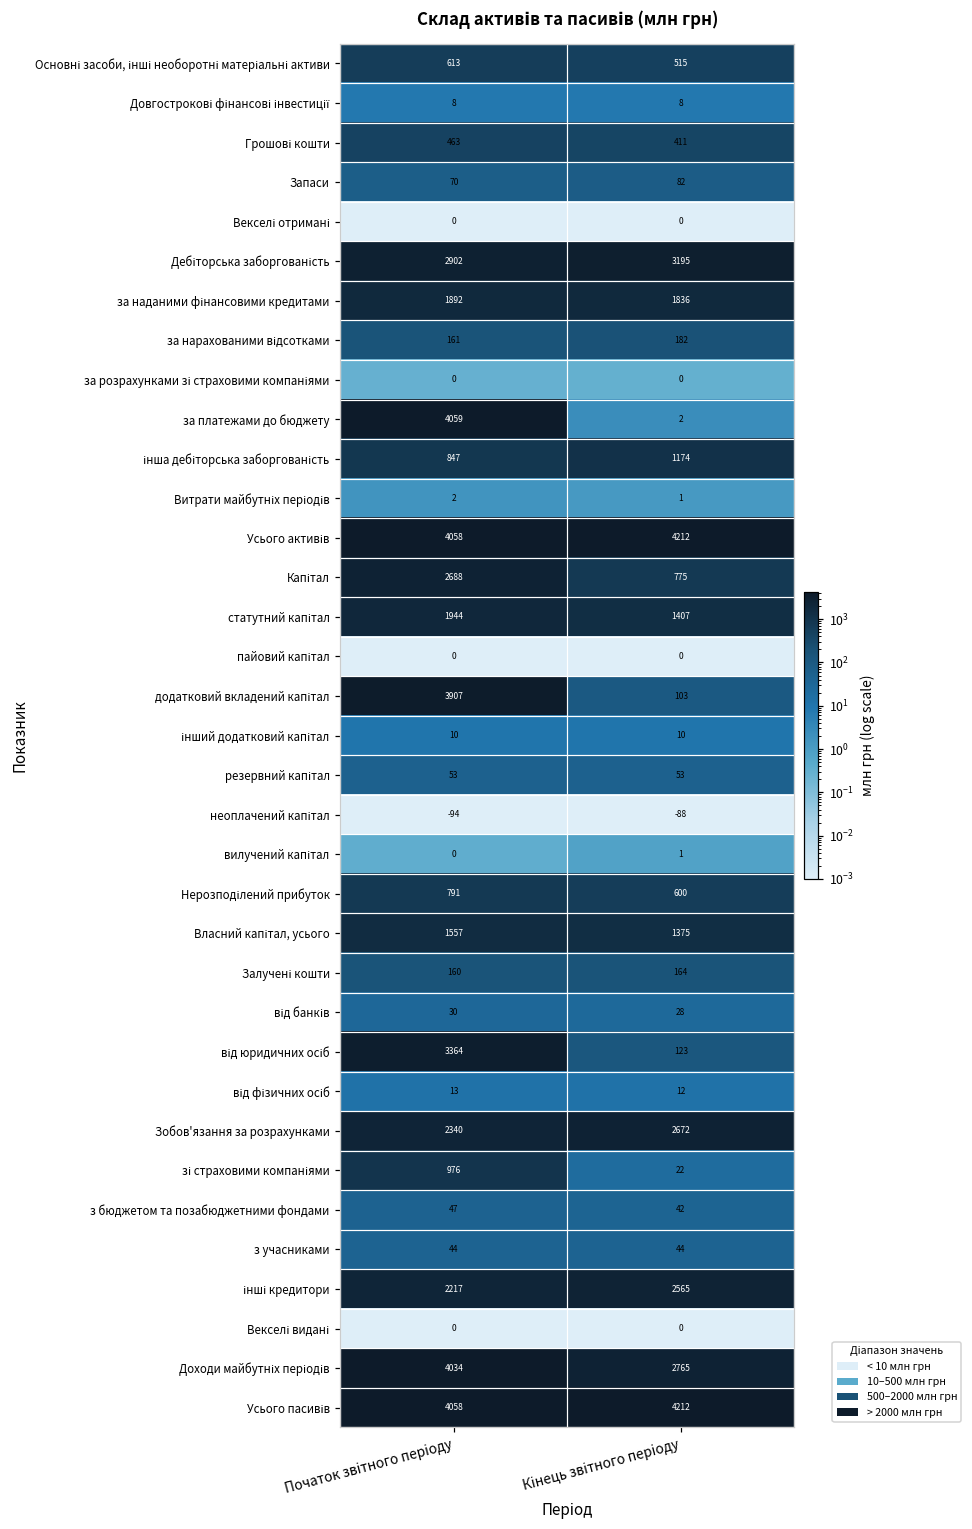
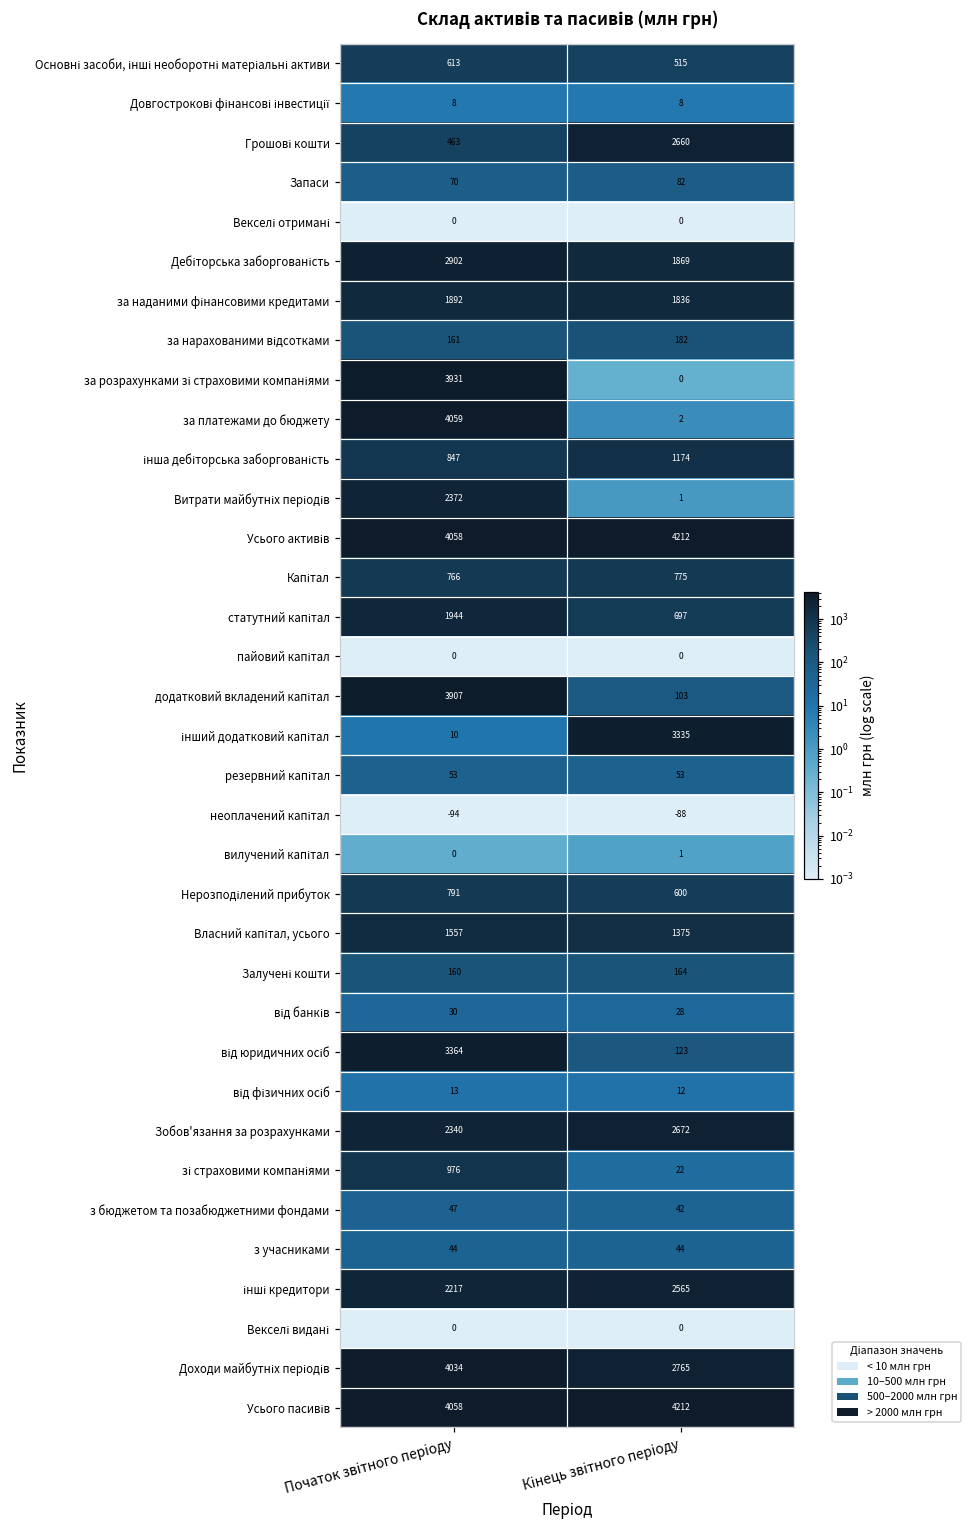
  {
    "Основні засоби, інші необоротні матеріальні активи": {
      "Початок звітного періоду": 613,
      "Кінець звітного періоду": 515
    },
    "Довгострокові фінансові інвестиції": {
      "Початок звітного періоду": 8,
      "Кінець звітного періоду": 8
    },
    "Грошові кошти": {
      "Початок звітного періоду": 463,
-     "Кінець звітного періоду": 411
+     "Кінець звітного періоду": 2660
    },
    "Запаси": {
      "Початок звітного періоду": 70,
      "Кінець звітного періоду": 82
    },
    "Векселі отримані": {
      "Початок звітного періоду": 0,
      "Кінець звітного періоду": 0
    },
    "Дебіторська заборгованість": {
      "Початок звітного періоду": 2902,
-     "Кінець звітного періоду": 3195
+     "Кінець звітного періоду": 1869
    },
    "за наданими фінансовими кредитами": {
      "Початок звітного періоду": 1892,
      "Кінець звітного періоду": 1836
    },
    "за нарахованими відсотками": {
      "Початок звітного періоду": 161,
      "Кінець звітного періоду": 182
    },
    "за розрахунками зі страховими компаніями": {
-     "Початок звітного періоду": 0,
+     "Початок звітного періоду": 3931,
      "Кінець звітного періоду": 0
    },
    "за платежами до бюджету": {
      "Початок звітного періоду": 4059,
      "Кінець звітного періоду": 2
    },
    "інша дебіторська заборгованість": {
      "Початок звітного періоду": 847,
      "Кінець звітного періоду": 1174
    },
    "Витрати майбутніх періодів": {
-     "Початок звітного періоду": 2,
+     "Початок звітного періоду": 2372,
      "Кінець звітного періоду": 1
    },
    "Усього активів": {
      "Початок звітного періоду": 4058,
      "Кінець звітного періоду": 4212
    },
    "Капітал": {
-     "Початок звітного періоду": 2688,
+     "Початок звітного періоду": 766,
      "Кінець звітного періоду": 775
    },
    "статутний капітал": {
      "Початок звітного періоду": 1944,
-     "Кінець звітного періоду": 1407
+     "Кінець звітного періоду": 697
    },
    "пайовий капітал": {
      "Початок звітного періоду": 0,
      "Кінець звітного періоду": 0
    },
    "додатковий вкладений капітал": {
      "Початок звітного періоду": 3907,
      "Кінець звітного періоду": 103
    },
    "інший додатковий капітал": {
      "Початок звітного періоду": 10,
-     "Кінець звітного періоду": 10
+     "Кінець звітного періоду": 3335
    },
    "резервний капітал": {
      "Початок звітного періоду": 53,
      "Кінець звітного періоду": 53
    },
    "неоплачений капітал": {
      "Початок звітного періоду": -94,
      "Кінець звітного періоду": -88
    },
    "вилучений капітал": {
      "Початок звітного періоду": 0,
      "Кінець звітного періоду": 1
    },
    "Нерозподілений прибуток": {
      "Початок звітного періоду": 791,
      "Кінець звітного періоду": 600
    },
    "Власний капітал, усього": {
      "Початок звітного періоду": 1557,
      "Кінець звітного періоду": 1375
    },
    "Залучені кошти": {
      "Початок звітного періоду": 160,
      "Кінець звітного періоду": 164
    },
    "від банків": {
      "Початок звітного періоду": 30,
      "Кінець звітного періоду": 28
    },
    "від юридичних осіб": {
      "Початок звітного періоду": 3364,
      "Кінець звітного періоду": 123
    },
    "від фізичних осіб": {
      "Початок звітного періоду": 13,
      "Кінець звітного періоду": 12
    },
    "Зобов'язання за розрахунками": {
      "Початок звітного періоду": 2340,
      "Кінець звітного періоду": 2672
    },
    "зі страховими компаніями": {
      "Початок звітного періоду": 976,
      "Кінець звітного періоду": 22
    },
    "з бюджетом та позабюджетними фондами": {
      "Початок звітного періоду": 47,
      "Кінець звітного періоду": 42
    },
    "з учасниками": {
      "Початок звітного періоду": 44,
      "Кінець звітного періоду": 44
    },
    "інші кредитори": {
      "Початок звітного періоду": 2217,
      "Кінець звітного періоду": 2565
    },
    "Векселі видані": {
      "Початок звітного періоду": 0,
      "Кінець звітного періоду": 0
    },
    "Доходи майбутніх періодів": {
      "Початок звітного періоду": 4034,
      "Кінець звітного періоду": 2765
    },
    "Усього пасивів": {
      "Початок звітного періоду": 4058,
      "Кінець звітного періоду": 4212
    }
  }
